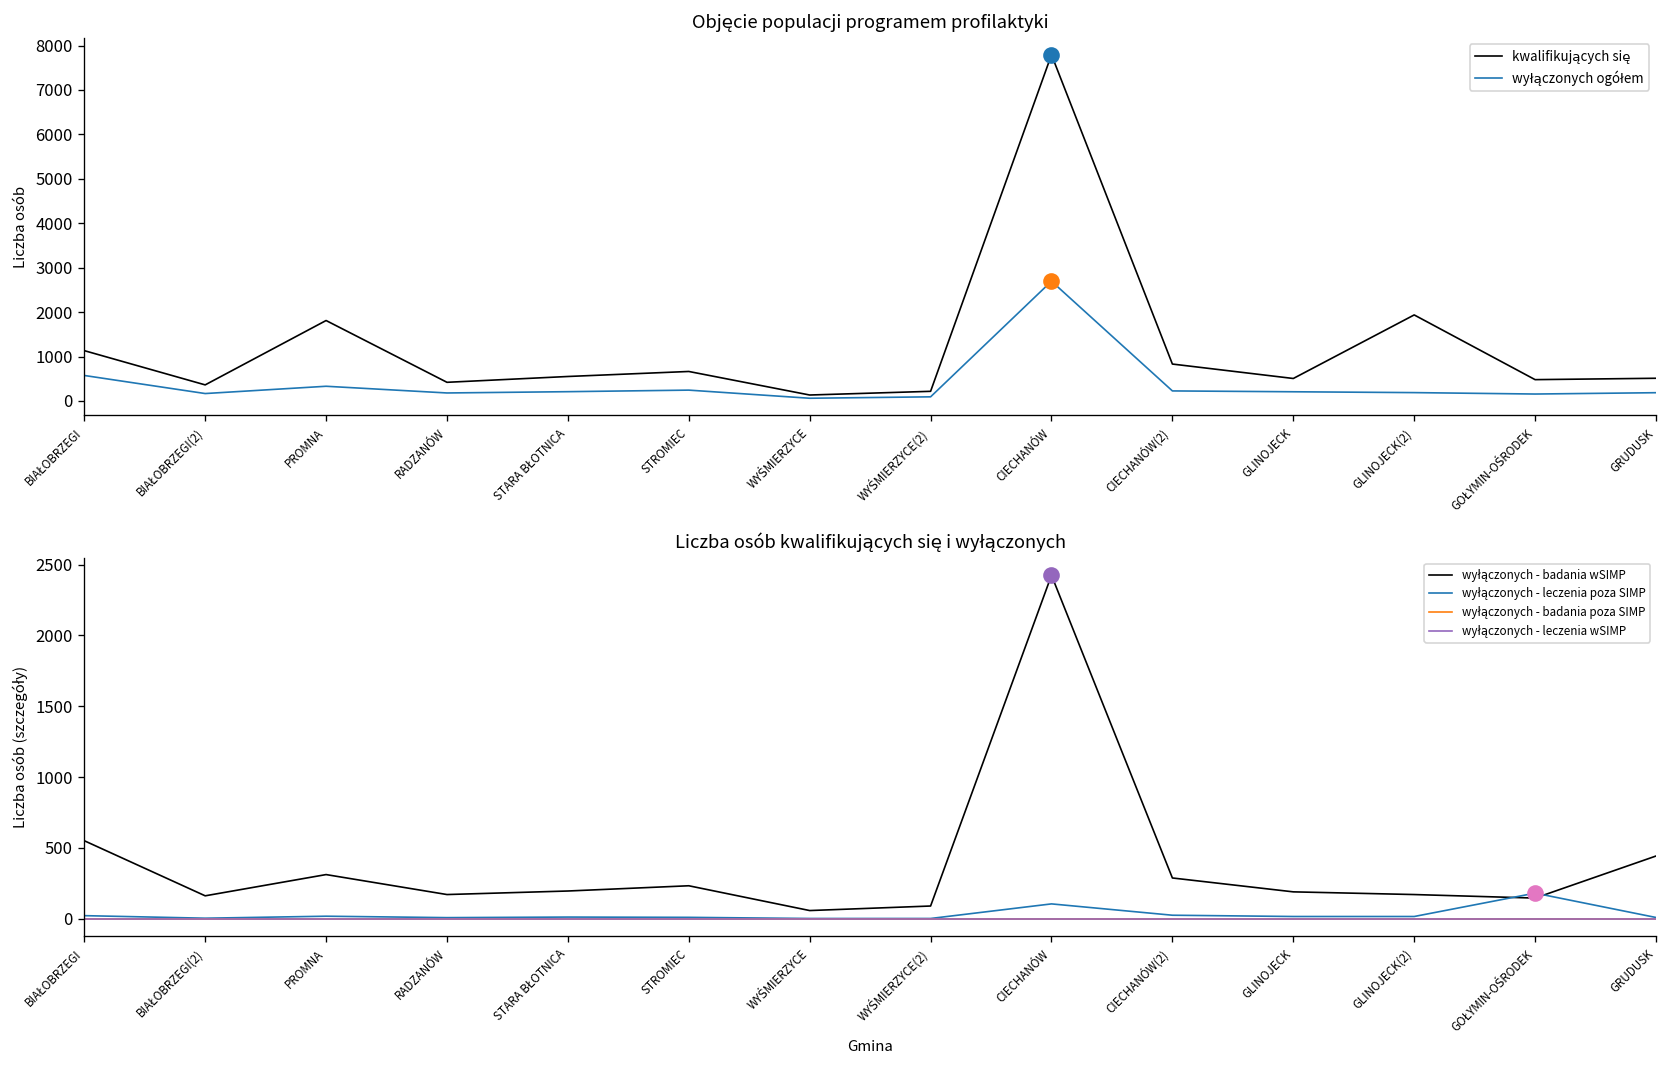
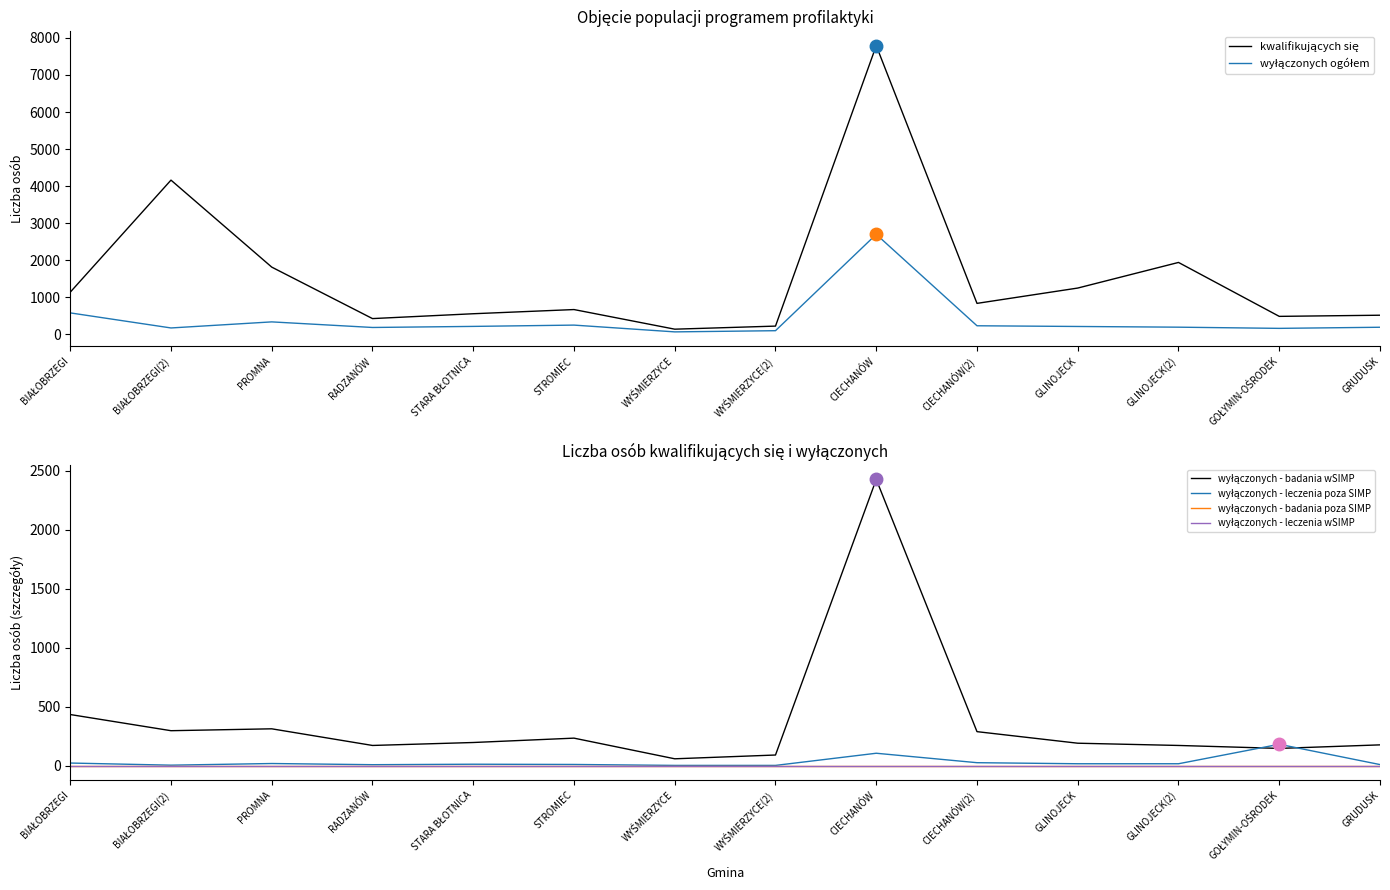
  {
    "Objęcie populacji programem profilaktyki": {
      "kwalifikujących się": {
        "BIAŁOBRZEGI": 1100,
-       "BIAŁOBRZEGI(2)": 400,
+       "BIAŁOBRZEGI(2)": 4200,
        "PROMNA": 1800,
        "RADZANÓW": 400,
        "STARA BŁOTNICA": 600,
        "STROMIEC": 700,
        "WYŚMIERZYCE": 100,
        "WYŚMIERZYCE(2)": 200,
        "CIECHANÓW(2)": 800,
-       "GLINOJECK": 500,
+       "GLINOJECK": 1200,
        "GLINOJECK(2)": 1900,
        "GOŁYMIN-OŚRODEK": 500,
        "GRUDUSK": 500
      }
    },
    "Liczba osób kwalifikujących się i wyłączonych": {
      "wyłączonych - badania wSIMP": {
-       "BIAŁOBRZEGI": 550,
-       "BIAŁOBRZEGI(2)": 160,
+       "BIAŁOBRZEGI": 430,
+       "BIAŁOBRZEGI(2)": 300,
        "PROMNA": 310,
        "RADZANÓW": 170,
        "STARA BŁOTNICA": 200,
        "STROMIEC": 230,
        "WYŚMIERZYCE": 60,
        "WYŚMIERZYCE(2)": 90,
        "CIECHANÓW(2)": 290,
        "GLINOJECK": 190,
        "GLINOJECK(2)": 170,
        "GOŁYMIN-OŚRODEK": 150,
-       "GRUDUSK": 440
+       "GRUDUSK": 180
      },
      "wyłączonych - leczenia poza SIMP": {
        "BIAŁOBRZEGI": 20,
        "CIECHANÓW": 110,
        "CIECHANÓW(2)": 30
      }
    }
  }
